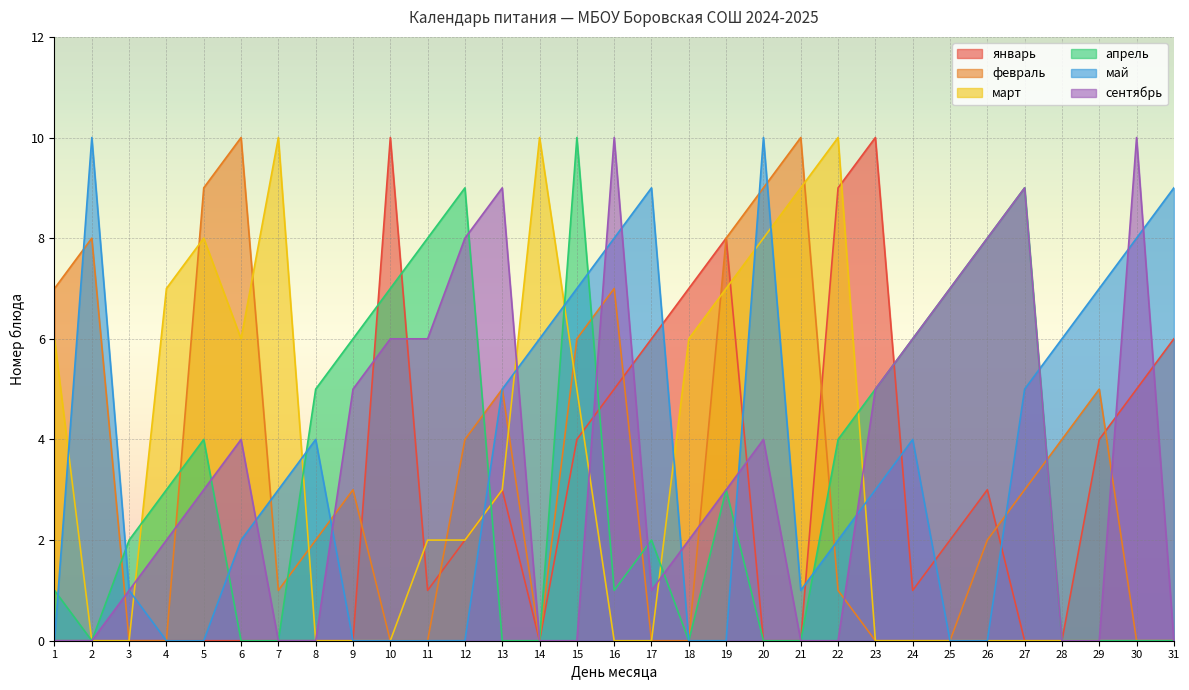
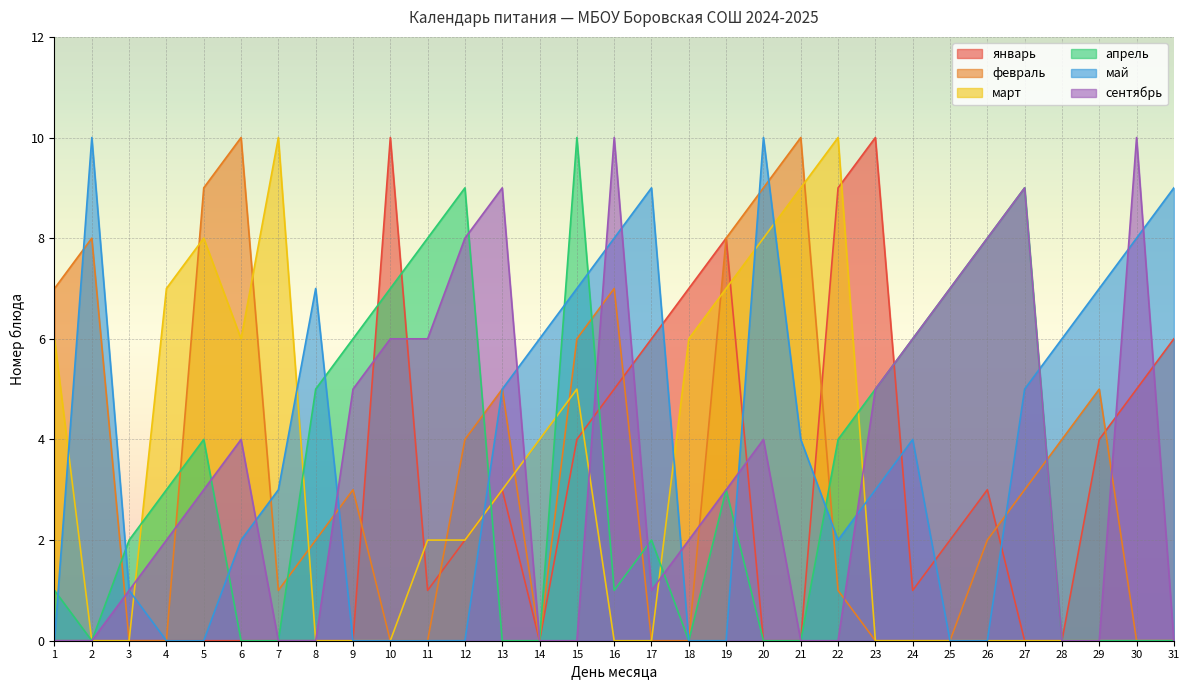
  {
    "март": {
      "1": 6,
      "4": 7,
      "5": 8,
      "6": 6,
      "7": 10,
      "11": 2,
-     "14": 10,
+     "14": 4,
      "15": 5,
      "16": 0,
      "18": 6,
      "19": 7,
      "20": 8,
      "21": 9,
      "22": 10
    },
    "апрель": {
      "1": 1,
      "3": 2,
      "4": 3,
      "5": 4,
      "8": 5,
      "9": 6,
      "10": 7,
      "11": 8,
      "12": 9,
      "13": 0,
      "15": 10,
      "16": 1,
      "17": 2,
      "22": 4
    },
    "май": {
      "2": 10,
      "6": 2,
      "7": 3,
-     "8": 4,
+     "8": 7,
      "12": 0,
      "14": 6,
      "15": 7,
      "16": 8,
      "17": 9,
      "19": 0,
      "20": 10,
-     "21": 1,
+     "21": 4,
      "22": 2,
      "23": 3,
      "24": 4,
      "27": 5,
      "28": 6,
      "29": 7,
      "30": 8,
      "31": 9
    },
    "сентябрь": {
      "4": 2,
      "5": 3,
      "6": 4,
      "9": 5,
      "10": 6,
      "11": 6,
      "12": 8,
      "13": 9,
      "15": 0,
      "16": 10,
      "17": 1,
      "18": 2,
      "20": 4,
      "22": 0,
      "30": 10
    }
  }
